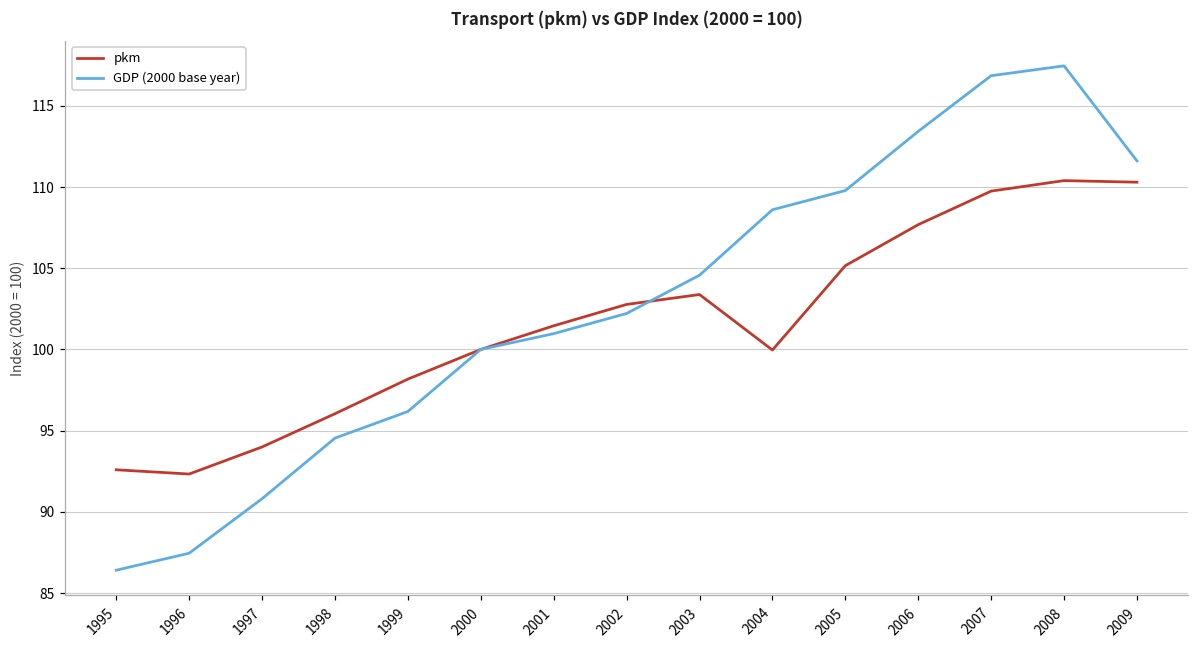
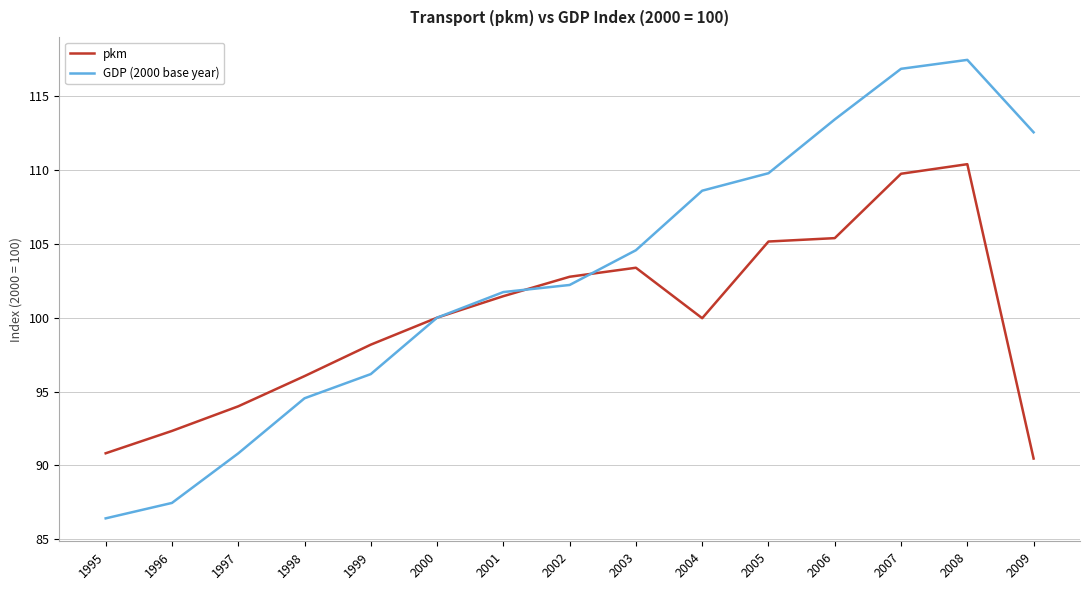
  {
    "pkm": {
-     "1995": 92.6,
+     "1995": 90.8,
      "1996": 92.3,
      "1997": 94.0,
      "1998": 96.0,
      "1999": 98.2,
      "2001": 101.5,
      "2002": 102.8,
      "2003": 103.4,
      "2004": 100.0,
      "2005": 105.2,
-     "2006": 107.7,
+     "2006": 105.4,
      "2007": 109.7,
      "2008": 110.4,
-     "2009": 110.3
+     "2009": 90.5
    },
    "GDP (2000 base year)": {
      "1995": 86.4,
      "1996": 87.5,
      "1997": 90.8,
      "1998": 94.5,
      "1999": 96.2,
-     "2001": 101.0,
+     "2001": 101.7,
      "2002": 102.2,
      "2003": 104.6,
      "2004": 108.6,
      "2005": 109.8,
      "2006": 113.4,
      "2007": 116.9,
      "2008": 117.5,
-     "2009": 111.6
+     "2009": 112.6
    }
  }
